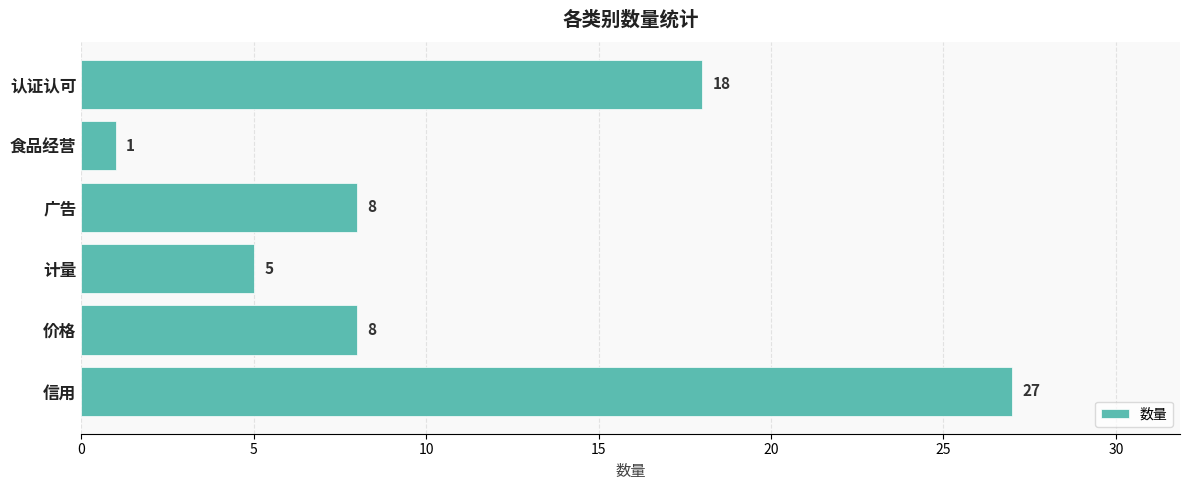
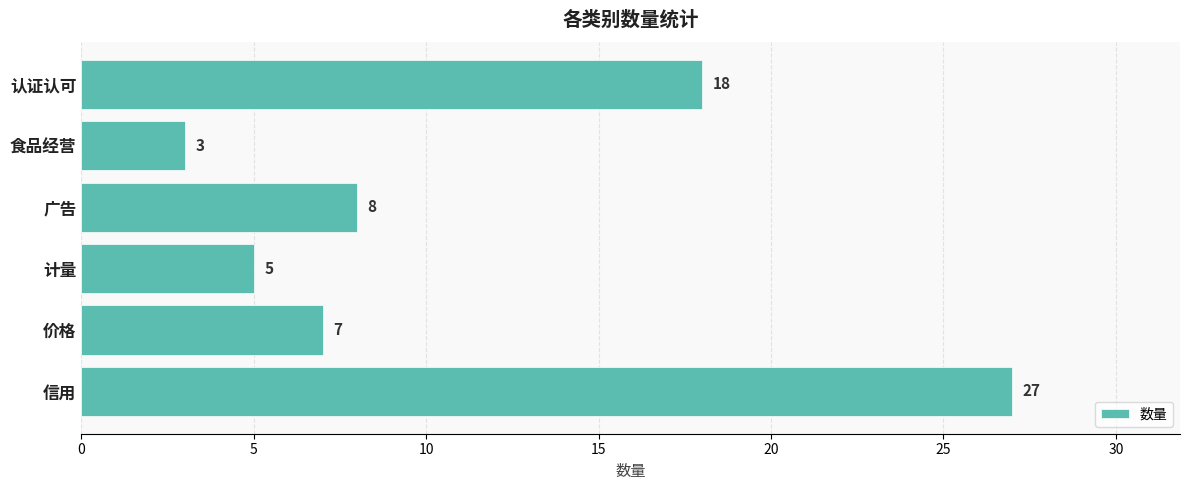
  {
    "认证认可": 18,
-   "食品经营": 1,
+   "食品经营": 3,
    "广告": 8,
    "计量": 5,
-   "价格": 8,
+   "价格": 7,
    "信用": 27
  }
